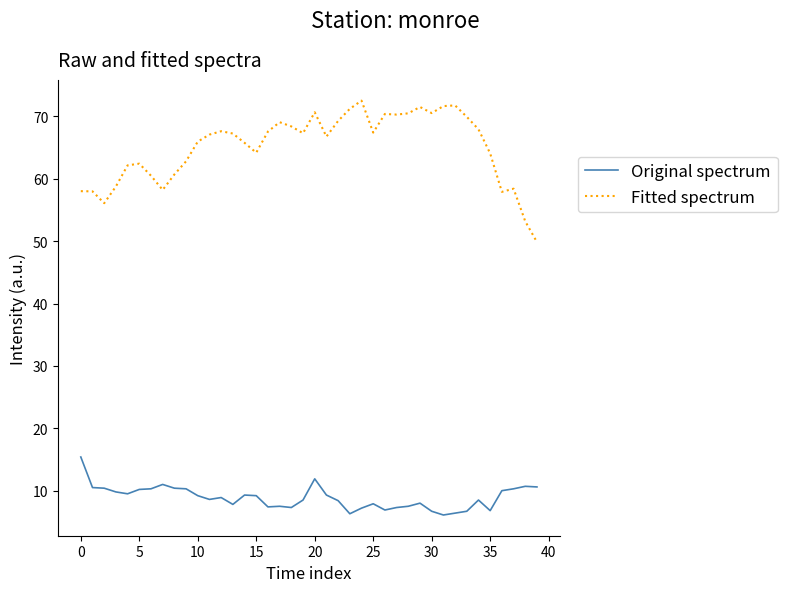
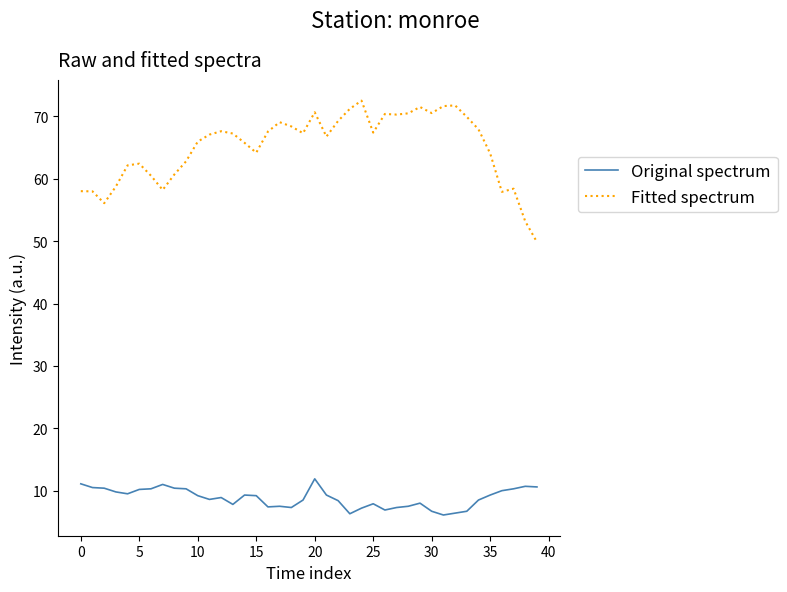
  {
    "Original spectrum": {
-     "0": 15,
+     "0": 11,
      "5": 10,
      "10": 9,
      "15": 9,
      "20": 12,
      "25": 8,
      "30": 7,
-     "35": 7
+     "35": 9
    },
    "Fitted spectrum": {
      "0": 58,
      "5": 62,
      "10": 66,
      "15": 64,
      "20": 71,
      "25": 67,
      "30": 71,
      "35": 64
    }
  }
